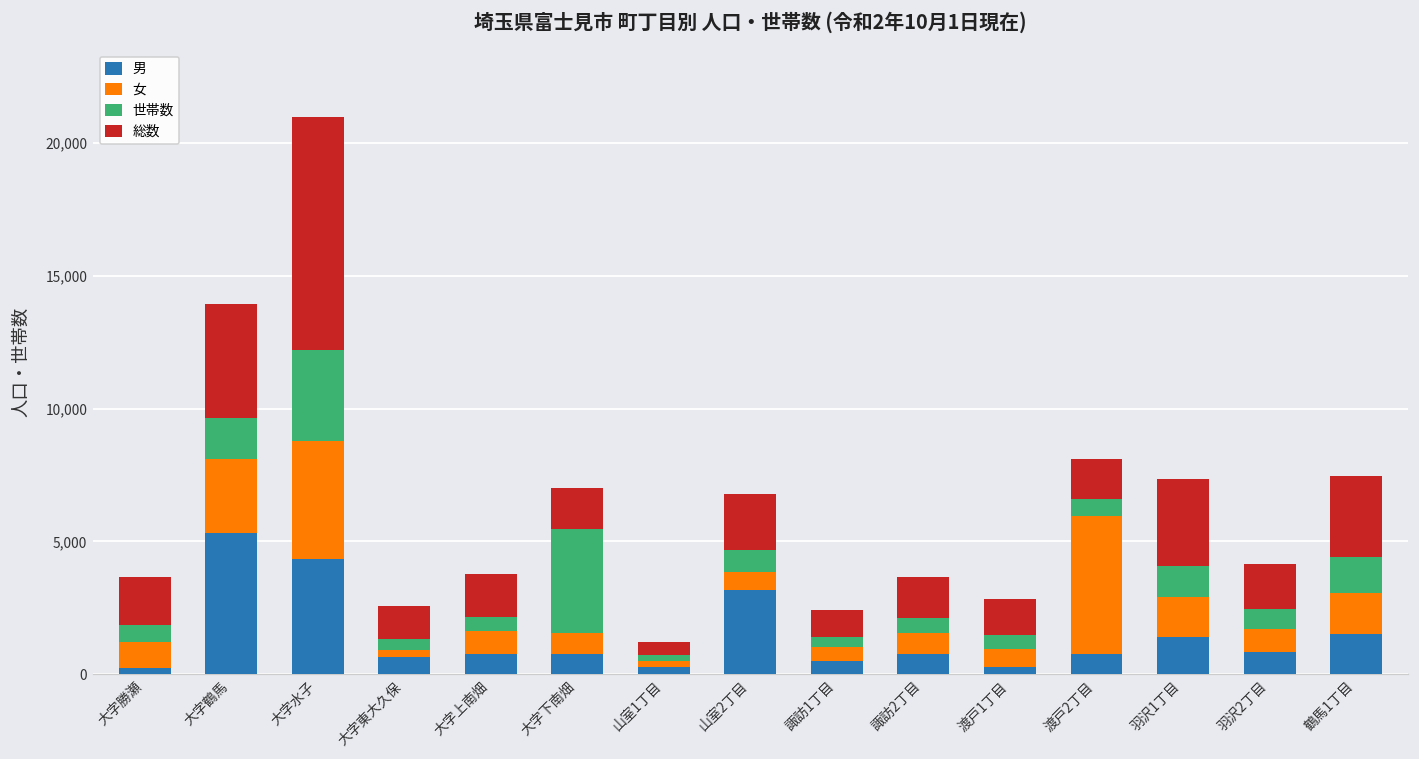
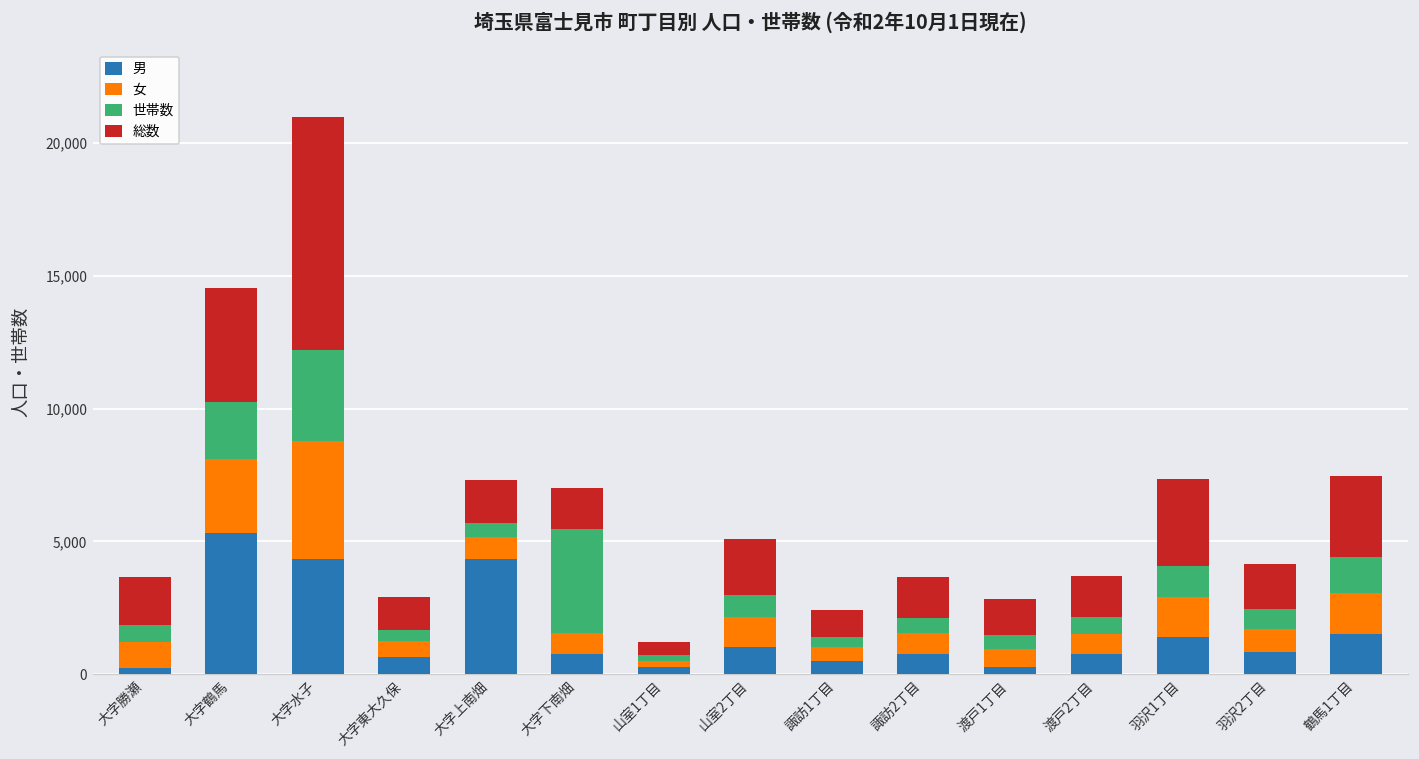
  {
    "男": {
      "大字勝瀬": "200",
      "大字鶴馬": "5,300",
      "大字水子": "4,300",
      "大字東大久保": "600",
-     "大字上南畑": "800",
+     "大字上南畑": "4,300",
      "大字下南畑": "800",
      "山室1丁目": "300",
-     "山室2丁目": "3,200",
+     "山室2丁目": "1,000",
      "諏訪1丁目": "500",
      "諏訪2丁目": "800",
      "渡戸1丁目": "300",
      "渡戸2丁目": "800",
      "羽沢1丁目": "1,400",
      "羽沢2丁目": "800",
      "鶴馬1丁目": "1,500"
    },
    "女": {
      "大字勝瀬": "1,000",
      "大字鶴馬": "2,800",
      "大字水子": "4,400",
-     "大字東大久保": "300",
+     "大字東大久保": "600",
      "大字上南畑": "800",
      "大字下南畑": "800",
      "山室1丁目": "300",
-     "山室2丁目": "700",
+     "山室2丁目": "1,100",
      "諏訪1丁目": "500",
      "諏訪2丁目": "800",
      "渡戸1丁目": "700",
-     "渡戸2丁目": "5,200",
+     "渡戸2丁目": "800",
      "羽沢1丁目": "1,500",
      "羽沢2丁目": "900",
      "鶴馬1丁目": "1,500"
    },
    "世帯数": {
      "大字勝瀬": "600",
-     "大字鶴馬": "1,500",
+     "大字鶴馬": "2,100",
      "大字水子": "3,400",
      "大字東大久保": "400",
      "大字上南畑": "500",
      "大字下南畑": "3,900",
      "山室1丁目": "200",
      "山室2丁目": "800",
      "諏訪1丁目": "400",
      "諏訪2丁目": "600",
      "渡戸1丁目": "500",
      "渡戸2丁目": "600",
      "羽沢1丁目": "1,200",
      "羽沢2丁目": "800",
      "鶴馬1丁目": "1,400"
    },
    "総数": {
      "大字勝瀬": "1,800",
      "大字鶴馬": "4,300",
      "大字水子": "8,800",
      "大字東大久保": "1,200",
      "大字上南畑": "1,600",
      "大字下南畑": "1,500",
      "山室1丁目": "500",
      "山室2丁目": "2,100",
      "諏訪1丁目": "1,000",
      "諏訪2丁目": "1,500",
      "渡戸1丁目": "1,300",
      "渡戸2丁目": "1,500",
      "羽沢1丁目": "3,300",
      "羽沢2丁目": "1,700",
      "鶴馬1丁目": "3,000"
    }
  }
